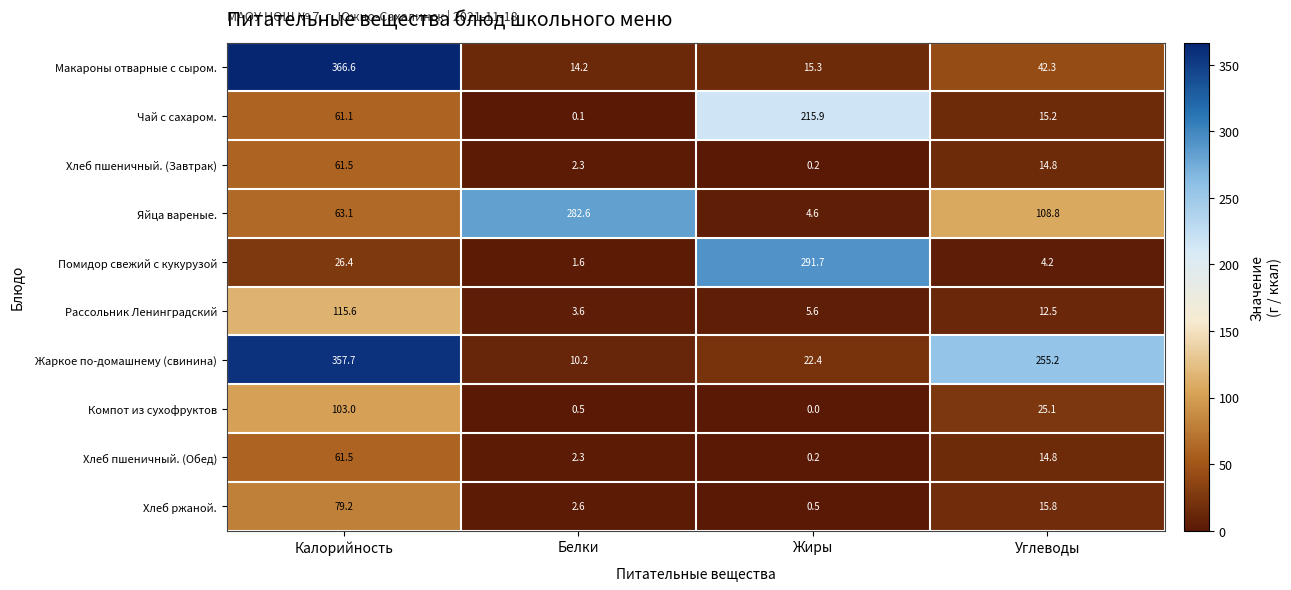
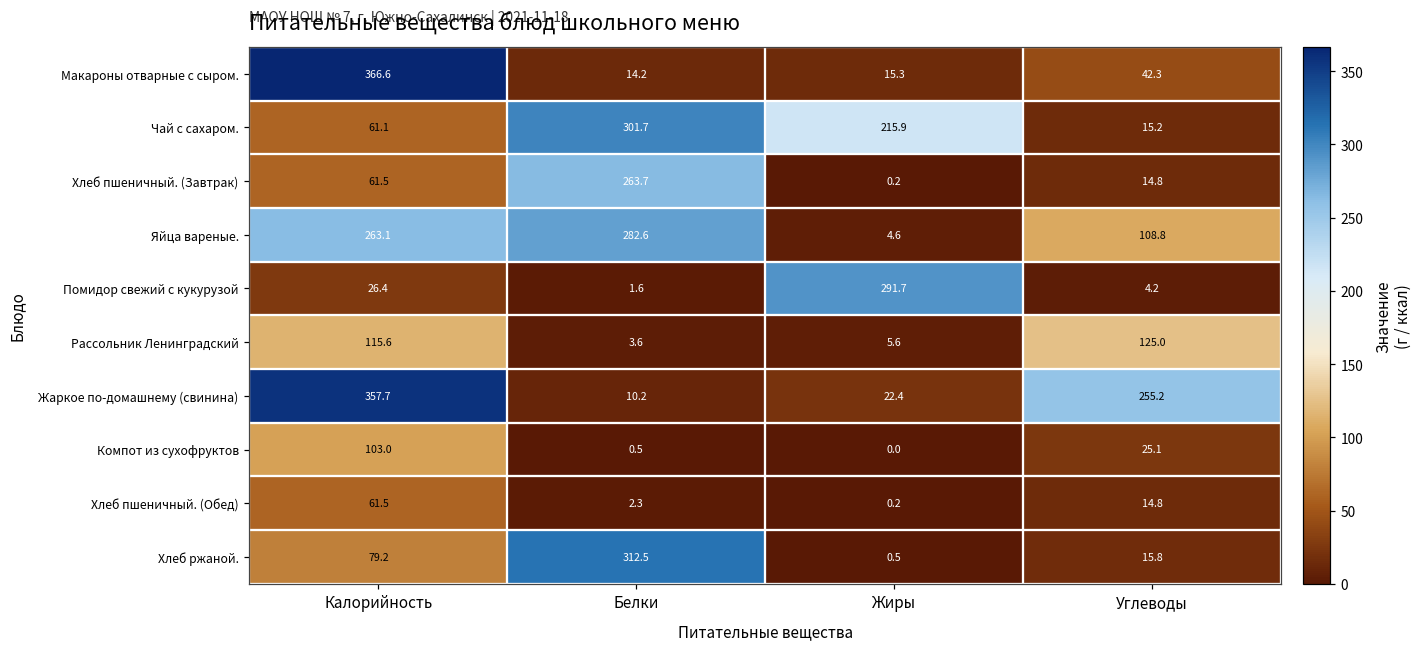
  {
    "Макароны отварные с сыром.": {
      "Калорийность": 366.6,
      "Белки": 14.2,
      "Жиры": 15.3,
      "Углеводы": 42.3
    },
    "Чай с сахаром.": {
      "Калорийность": 61.1,
-     "Белки": 0.1,
+     "Белки": 301.7,
      "Жиры": 215.9,
      "Углеводы": 15.2
    },
    "Хлеб пшеничный. (Завтрак)": {
      "Калорийность": 61.5,
-     "Белки": 2.3,
+     "Белки": 263.7,
      "Жиры": 0.2,
      "Углеводы": 14.8
    },
    "Яйца вареные.": {
-     "Калорийность": 63.1,
+     "Калорийность": 263.1,
      "Белки": 282.6,
      "Жиры": 4.6,
      "Углеводы": 108.8
    },
    "Помидор свежий с кукурузой": {
      "Калорийность": 26.4,
      "Белки": 1.6,
      "Жиры": 291.7,
      "Углеводы": 4.2
    },
    "Рассольник Ленинградский": {
      "Калорийность": 115.6,
      "Белки": 3.6,
      "Жиры": 5.6,
-     "Углеводы": 12.5
+     "Углеводы": 125.0
    },
    "Жаркое по-домашнему (свинина)": {
      "Калорийность": 357.7,
      "Белки": 10.2,
      "Жиры": 22.4,
      "Углеводы": 255.2
    },
    "Компот из сухофруктов": {
      "Калорийность": 103.0,
      "Белки": 0.5,
      "Жиры": 0.0,
      "Углеводы": 25.1
    },
    "Хлеб пшеничный. (Обед)": {
      "Калорийность": 61.5,
      "Белки": 2.3,
      "Жиры": 0.2,
      "Углеводы": 14.8
    },
    "Хлеб ржаной.": {
      "Калорийность": 79.2,
-     "Белки": 2.6,
+     "Белки": 312.5,
      "Жиры": 0.5,
      "Углеводы": 15.8
    }
  }
